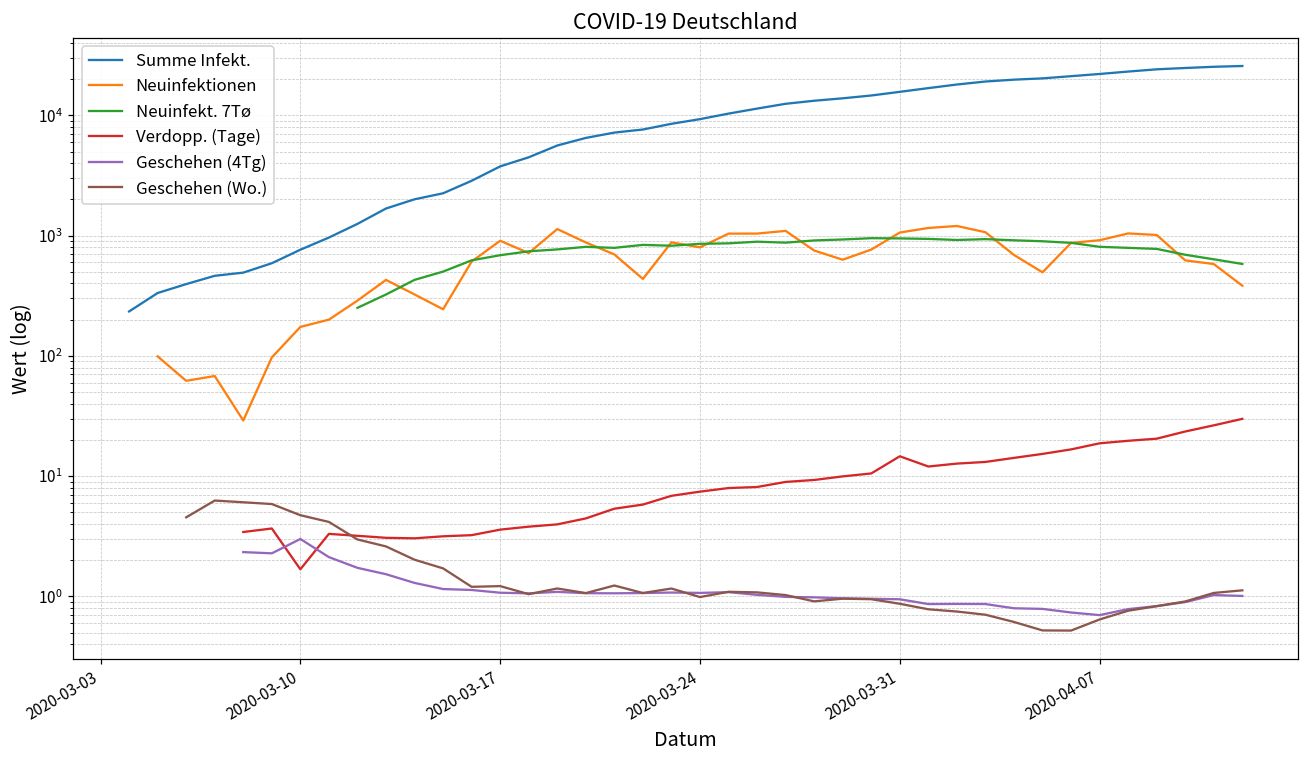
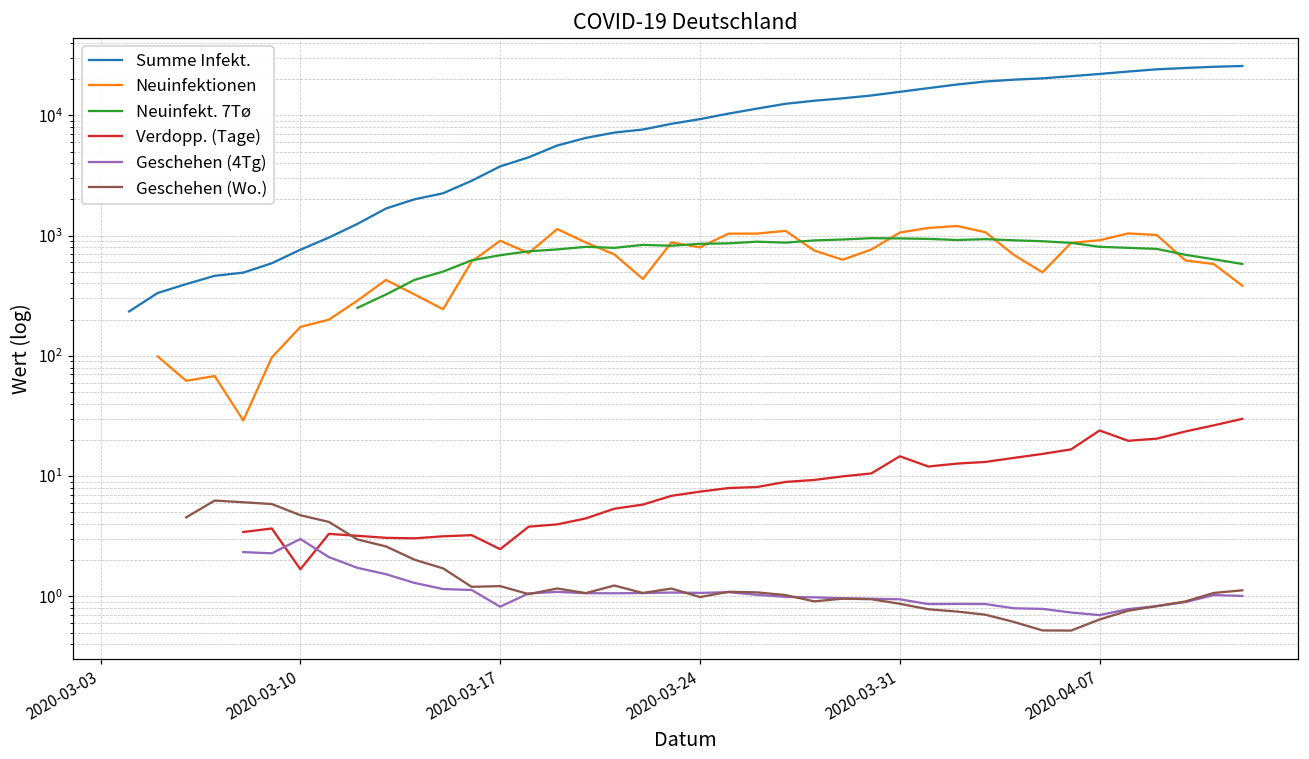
  {
    "Summe Infekt.": {
      "2020-03-10": 800,
      "2020-03-17": 3800,
      "2020-03-24": 9000,
      "2020-03-31": 16000,
      "2020-04-07": 22000
    },
    "Neuinfektionen": {
      "2020-03-10": 170,
      "2020-03-17": 900,
      "2020-03-24": 800,
      "2020-03-31": 1100,
      "2020-04-07": 900
    },
    "Neuinfekt. 7Tø": {
      "2020-03-17": 700,
      "2020-03-24": 900,
      "2020-03-31": 900,
      "2020-04-07": 800
    },
    "Verdopp. (Tage)": {
      "2020-03-10": 1.7,
-     "2020-03-17": 3.6,
+     "2020-03-17": 2.5,
      "2020-03-24": 7,
      "2020-03-31": 15,
-     "2020-04-07": 19
+     "2020-04-07": 24
    },
    "Geschehen (4Tg)": {
      "2020-03-10": 3.0,
-     "2020-03-17": 1.1,
+     "2020-03-17": 0.8,
      "2020-03-24": 1.1,
      "2020-03-31": 0.9,
      "2020-04-07": 0.7
    },
    "Geschehen (Wo.)": {
      "2020-03-10": 4.7,
      "2020-03-17": 1.2,
      "2020-03-24": 1.0,
      "2020-03-31": 0.9,
      "2020-04-07": 0.6
    }
  }
